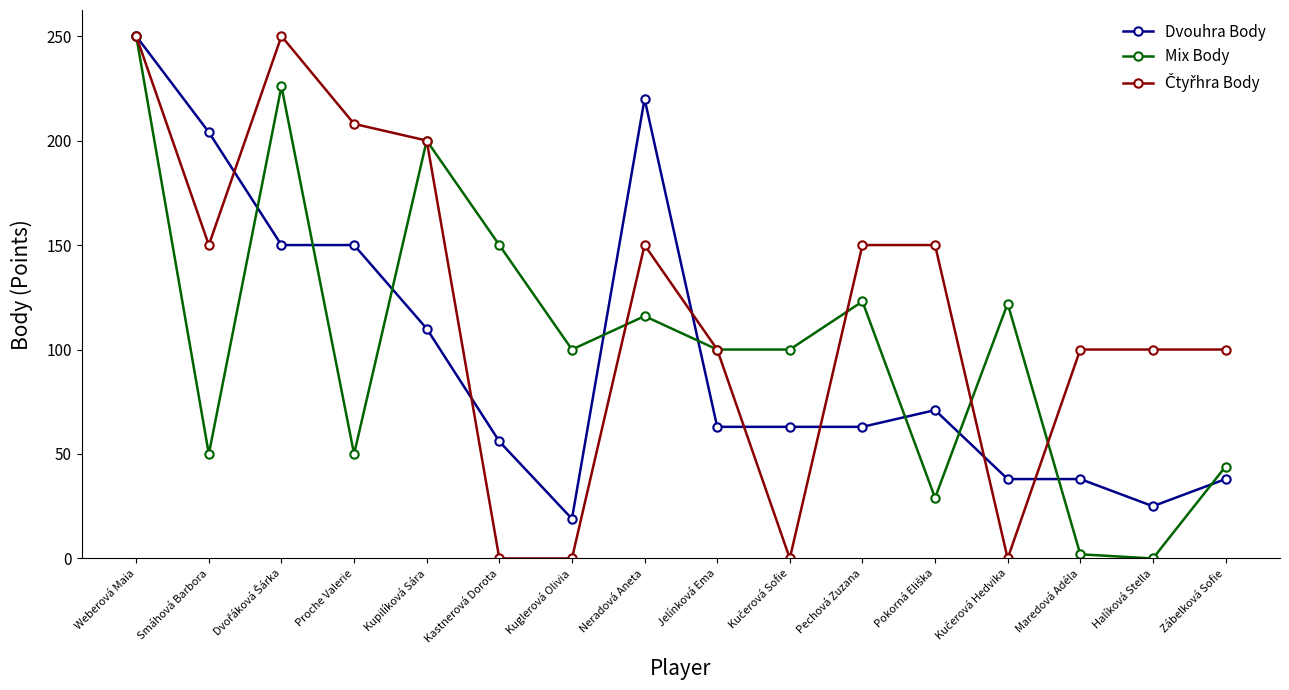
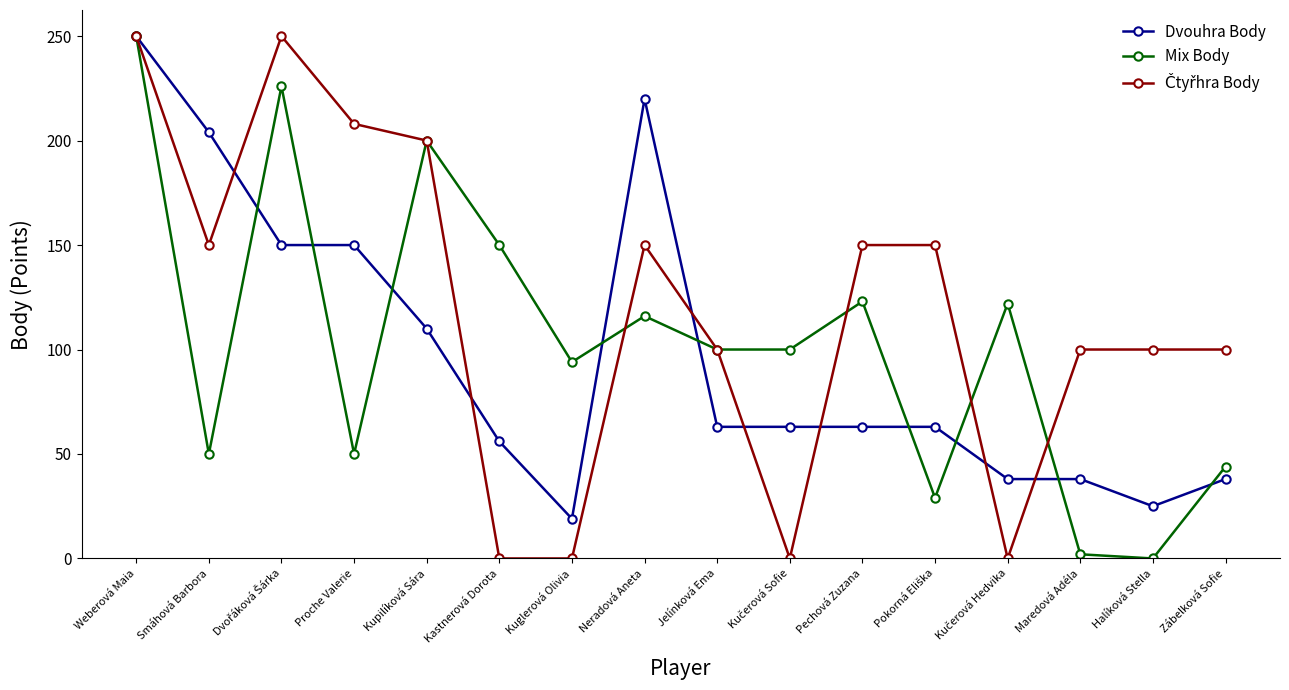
  {
    "Dvouhra Body": {
      "Smáhová Barbora": 204,
      "Dvořáková Šárka": 150,
      "Proche Valerie": 150,
      "Kupilíková Sára": 110,
      "Kastnerová Dorota": 56,
      "Kuglerová Olivia": 19,
      "Neradová Aneta": 220,
      "Jelínková Ema": 63,
      "Kučerová Sofie": 63,
      "Pechová Zuzana": 63,
-     "Pokorná Eliška": 71,
+     "Pokorná Eliška": 63,
      "Kučerová Hedvika": 38,
      "Maredová Adéla": 38,
      "Halíková Stella": 25,
      "Zábelková Sofie": 38
    },
    "Mix Body": {
      "Smáhová Barbora": 50,
      "Dvořáková Šárka": 226,
      "Proche Valerie": 50,
      "Kastnerová Dorota": 150,
-     "Kuglerová Olivia": 100,
+     "Kuglerová Olivia": 94,
      "Neradová Aneta": 116,
      "Kučerová Sofie": 100,
      "Pechová Zuzana": 123,
      "Pokorná Eliška": 29,
      "Kučerová Hedvika": 122,
      "Maredová Adéla": 2,
      "Halíková Stella": 0,
      "Zábelková Sofie": 44
    },
    "Čtyřhra Body": {
      "Smáhová Barbora": 150,
      "Dvořáková Šárka": 250,
      "Proche Valerie": 208,
      "Kastnerová Dorota": 0,
      "Kuglerová Olivia": 0,
      "Neradová Aneta": 150,
      "Kučerová Sofie": 0,
      "Pechová Zuzana": 150,
      "Pokorná Eliška": 150,
      "Kučerová Hedvika": 0,
      "Maredová Adéla": 100,
      "Halíková Stella": 100,
      "Zábelková Sofie": 100
    }
  }
